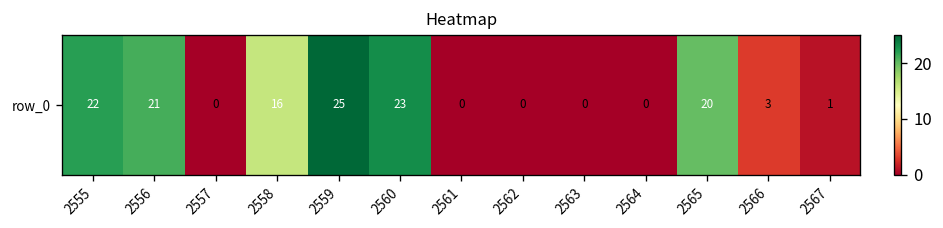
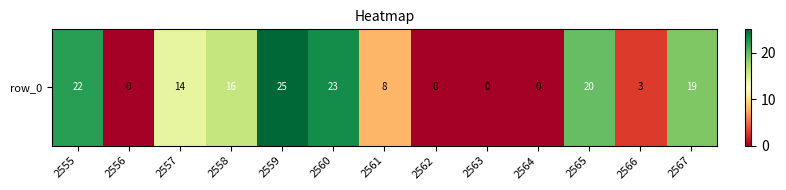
  {
    "row_0": {
      "2555": 22,
-     "2556": 21,
-     "2557": 0,
+     "2556": 0,
+     "2557": 14,
      "2558": 16,
      "2559": 25,
      "2560": 23,
-     "2561": 0,
+     "2561": 8,
      "2562": 0,
      "2563": 0,
      "2564": 0,
      "2565": 20,
      "2566": 3,
-     "2567": 1
+     "2567": 19
    }
  }
